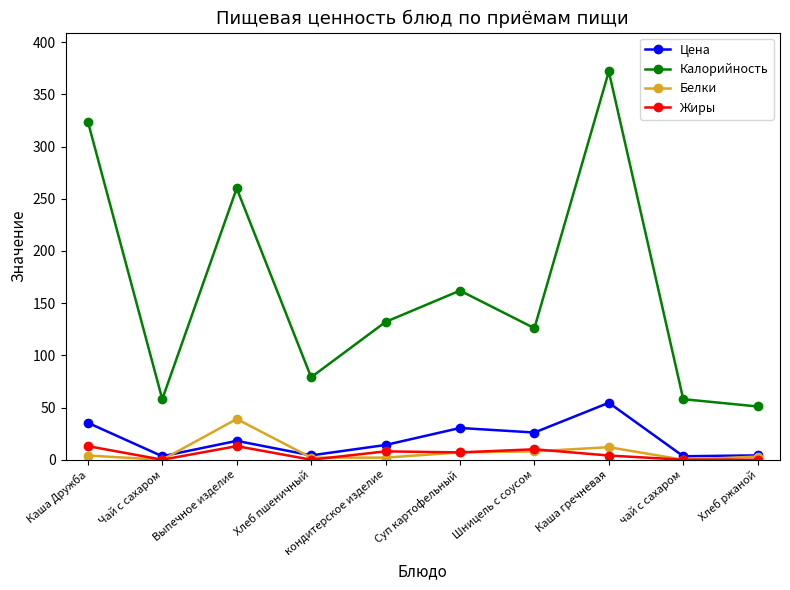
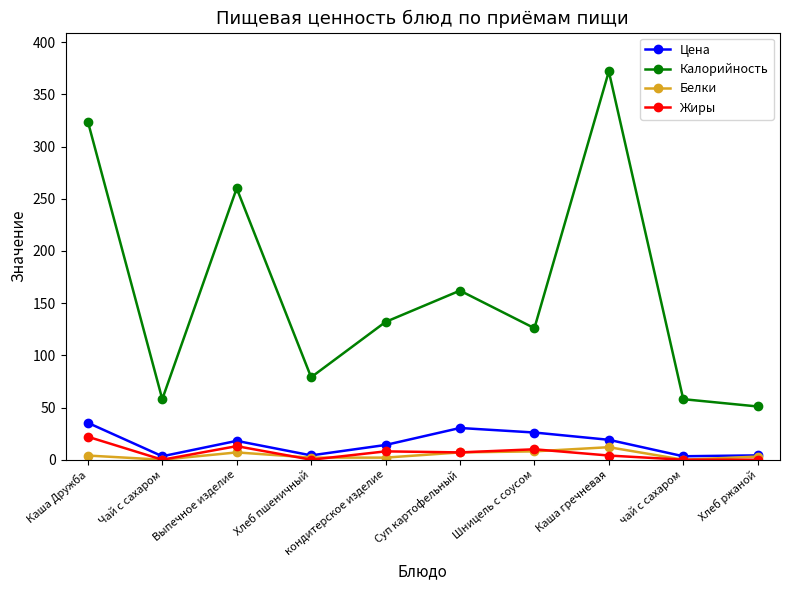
  {
    "Цена": {
      "Каша Дружба": 35,
      "Чай с сахаром": 3,
      "Выпечное изделие": 18,
      "кондитерское изделие": 14,
      "Суп картофельный": 30,
      "Шницель с соусом": 26,
-     "Каша гречневая": 55,
+     "Каша гречневая": 19,
      "чай с сахаром": 3
    },
    "Калорийность": {
      "Каша Дружба": 324,
      "Чай с сахаром": 58,
      "Выпечное изделие": 260,
      "Хлеб пшеничный": 79,
      "кондитерское изделие": 132,
      "Суп картофельный": 162,
      "Шницель с соусом": 126,
      "Каша гречневая": 372,
      "чай с сахаром": 58,
      "Хлеб ржаной": 51
    },
    "Белки": {
      "Каша Дружба": 4,
-     "Выпечное изделие": 39,
+     "Выпечное изделие": 7,
      "кондитерское изделие": 2,
      "Каша гречневая": 12
    },
    "Жиры": {
-     "Каша Дружба": 13,
+     "Каша Дружба": 22,
      "Выпечное изделие": 13,
      "кондитерское изделие": 8,
      "Каша гречневая": 4,
      "Хлеб ржаной": 0
    }
  }
